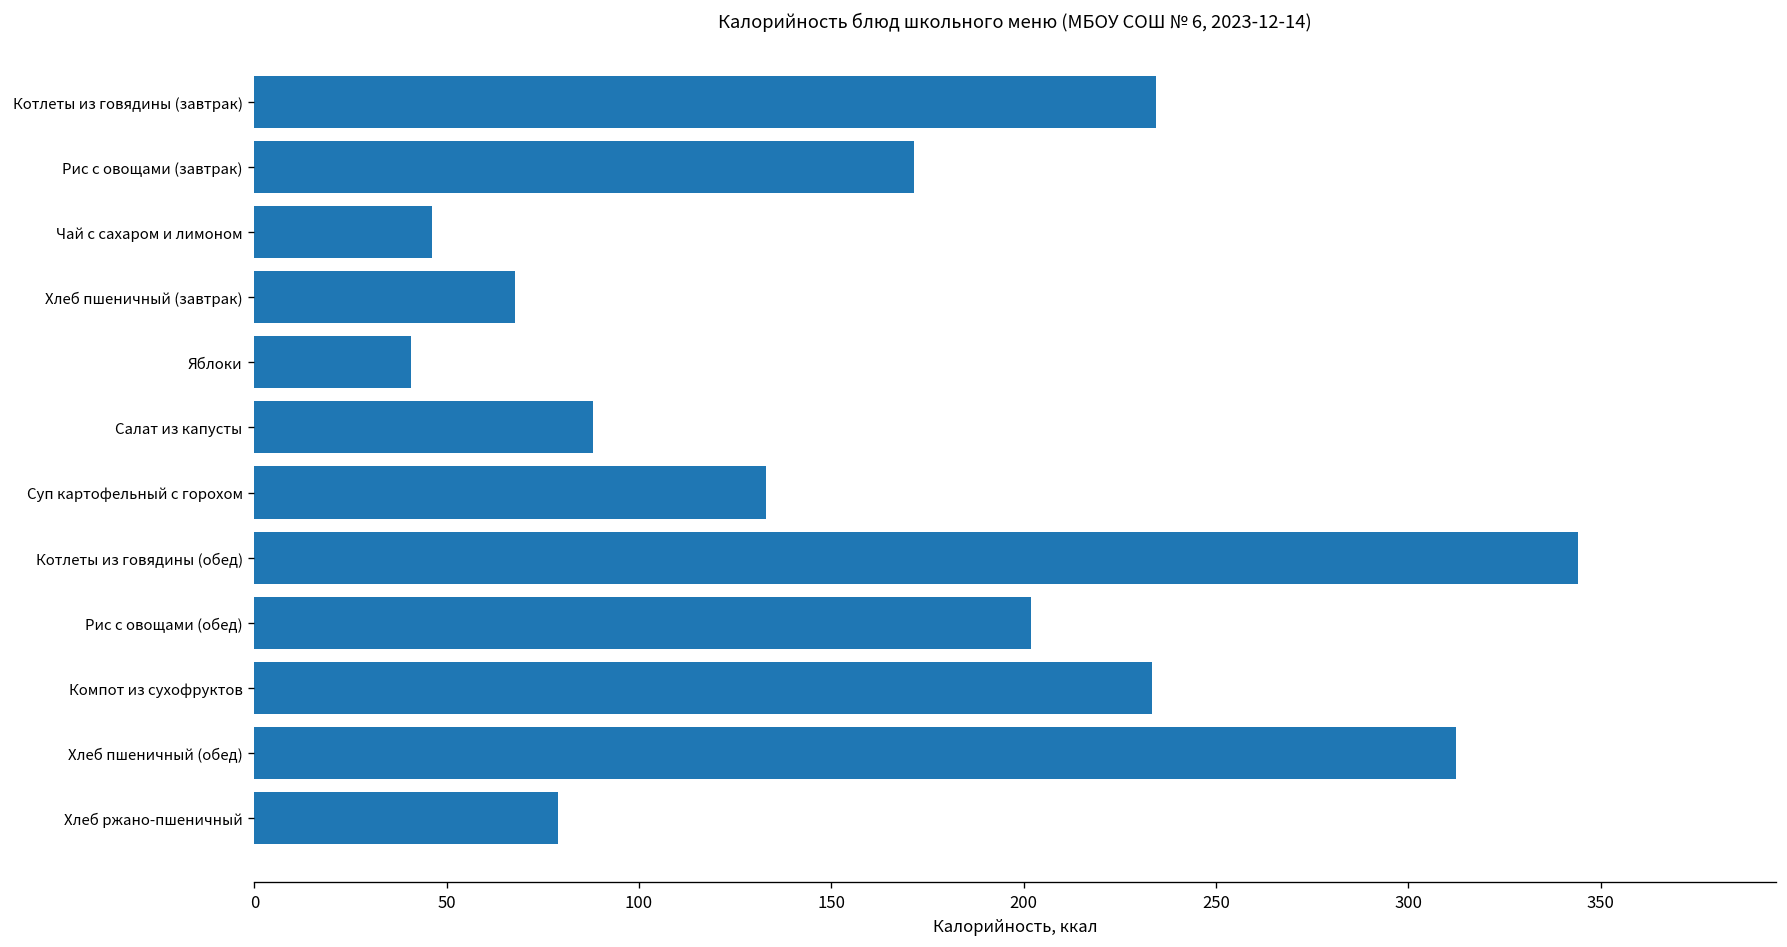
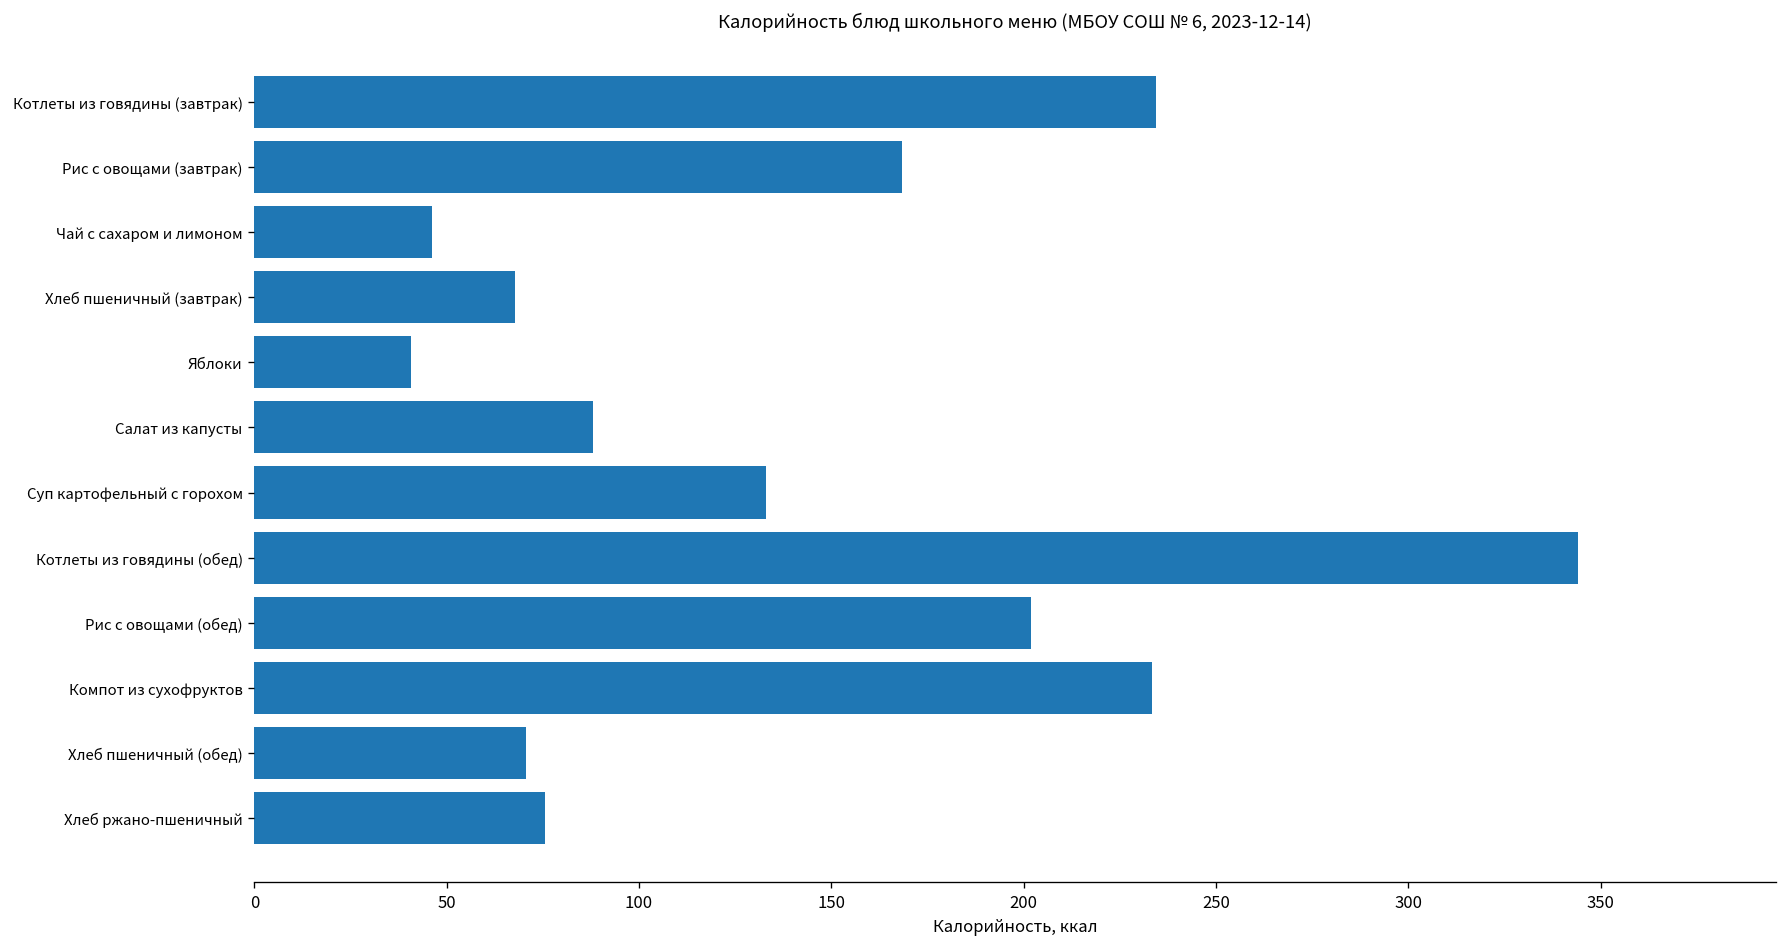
  {
    "Котлеты из говядины (завтрак)": 234,
-   "Рис с овощами (завтрак)": 172,
+   "Рис с овощами (завтрак)": 168,
    "Чай с сахаром и лимоном": 46,
    "Хлеб пшеничный (завтрак)": 68,
    "Яблоки": 41,
    "Салат из капусты": 88,
    "Суп картофельный с горохом": 133,
    "Котлеты из говядины (обед)": 344,
    "Рис с овощами (обед)": 202,
    "Компот из сухофруктов": 234,
-   "Хлеб пшеничный (обед)": 313,
-   "Хлеб ржано-пшеничный": 79
+   "Хлеб пшеничный (обед)": 71,
+   "Хлеб ржано-пшеничный": 76
  }
